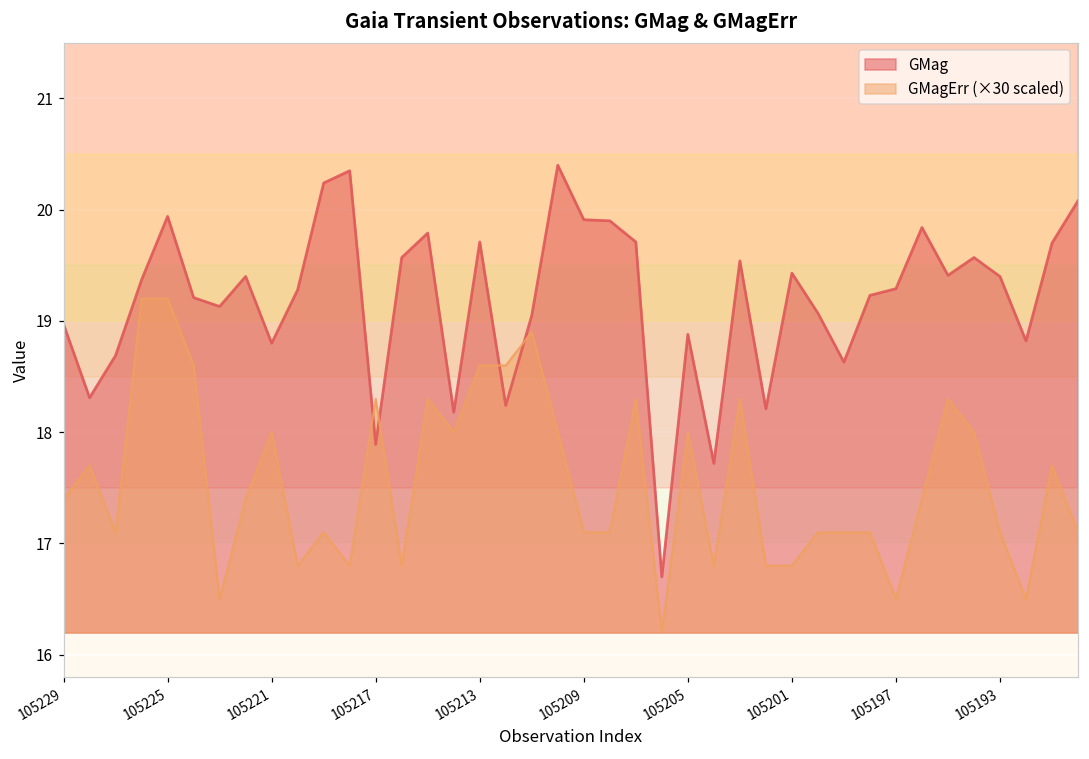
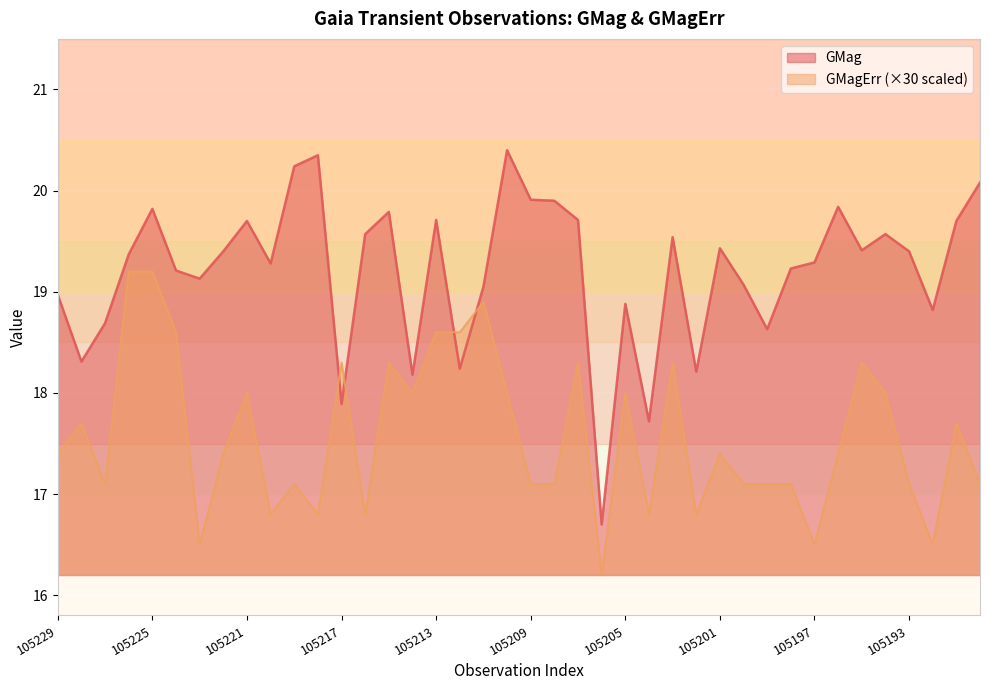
  {
    "GMag": {
      "105229": 18.97,
-     "105225": 19.94,
-     "105221": 18.8,
+     "105225": 19.82,
+     "105221": 19.7,
      "105217": 17.89,
      "105213": 19.71,
      "105209": 19.91,
      "105205": 18.88,
      "105201": 19.43,
      "105197": 19.29,
      "105193": 19.40
    },
    "GMagErr (×30 scaled)": {
      "105229": 17.40,
      "105225": 19.20,
      "105221": 18.00,
      "105217": 18.30,
      "105213": 18.60,
      "105209": 17.10,
      "105205": 18.00,
-     "105201": 16.80,
+     "105201": 17.40,
      "105197": 16.50,
      "105193": 17.10
    }
  }
